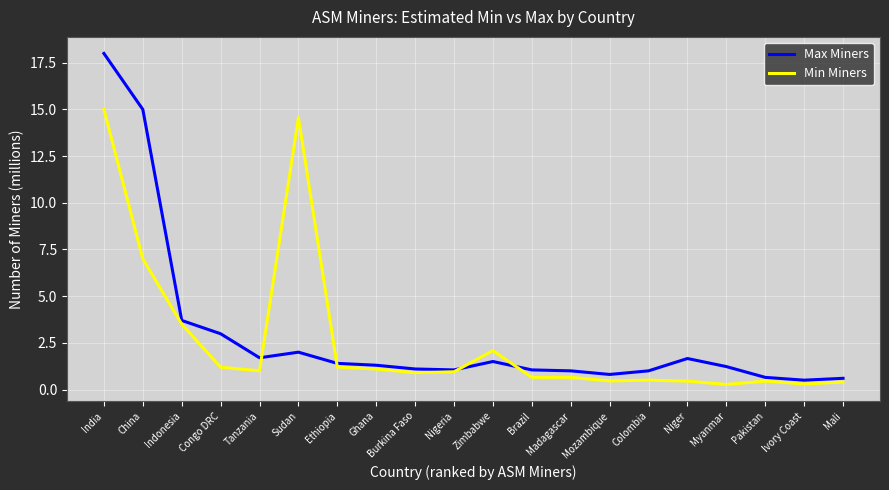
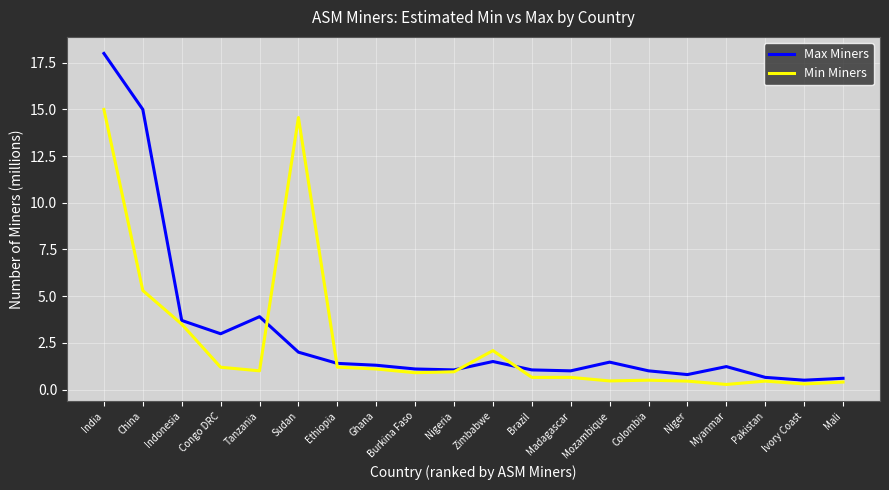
  {
    "Max Miners": {
      "India": 18.0,
      "China": 15.0,
      "Indonesia": 3.7,
      "Congo DRC": 3.0,
-     "Tanzania": 1.7,
+     "Tanzania": 3.9,
      "Sudan": 2.0,
      "Ethiopia": 1.4,
      "Ghana": 1.3,
      "Burkina Faso": 1.1,
      "Zimbabwe": 1.5,
      "Brazil": 1.1,
      "Madagascar": 1.0,
-     "Mozambique": 0.8,
+     "Mozambique": 1.5,
      "Colombia": 1.0,
-     "Niger": 1.7,
+     "Niger": 0.8,
      "Myanmar": 1.2,
      "Pakistan": 0.7,
      "Ivory Coast": 0.5,
      "Mali": 0.6
    },
    "Min Miners": {
      "India": 15.0,
-     "China": 7.0,
+     "China": 5.3,
      "Indonesia": 3.5,
      "Congo DRC": 1.2,
      "Tanzania": 1.0,
      "Sudan": 14.6,
      "Ethiopia": 1.2,
      "Ghana": 1.1,
      "Burkina Faso": 0.9,
      "Zimbabwe": 2.1,
      "Brazil": 0.7,
      "Madagascar": 0.7,
      "Mozambique": 0.5,
      "Colombia": 0.5,
      "Niger": 0.5,
      "Myanmar": 0.3,
      "Pakistan": 0.5,
      "Ivory Coast": 0.3,
      "Mali": 0.4
    }
  }
